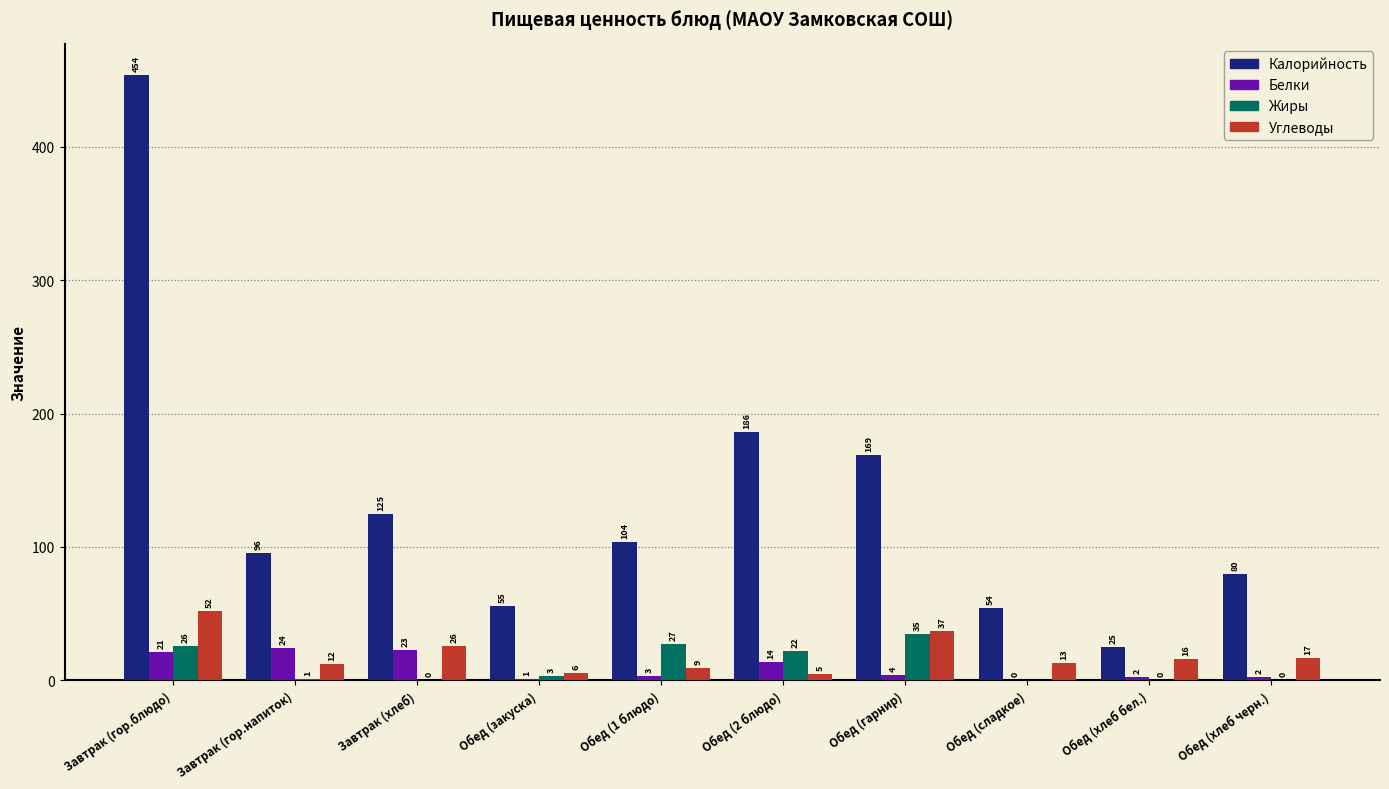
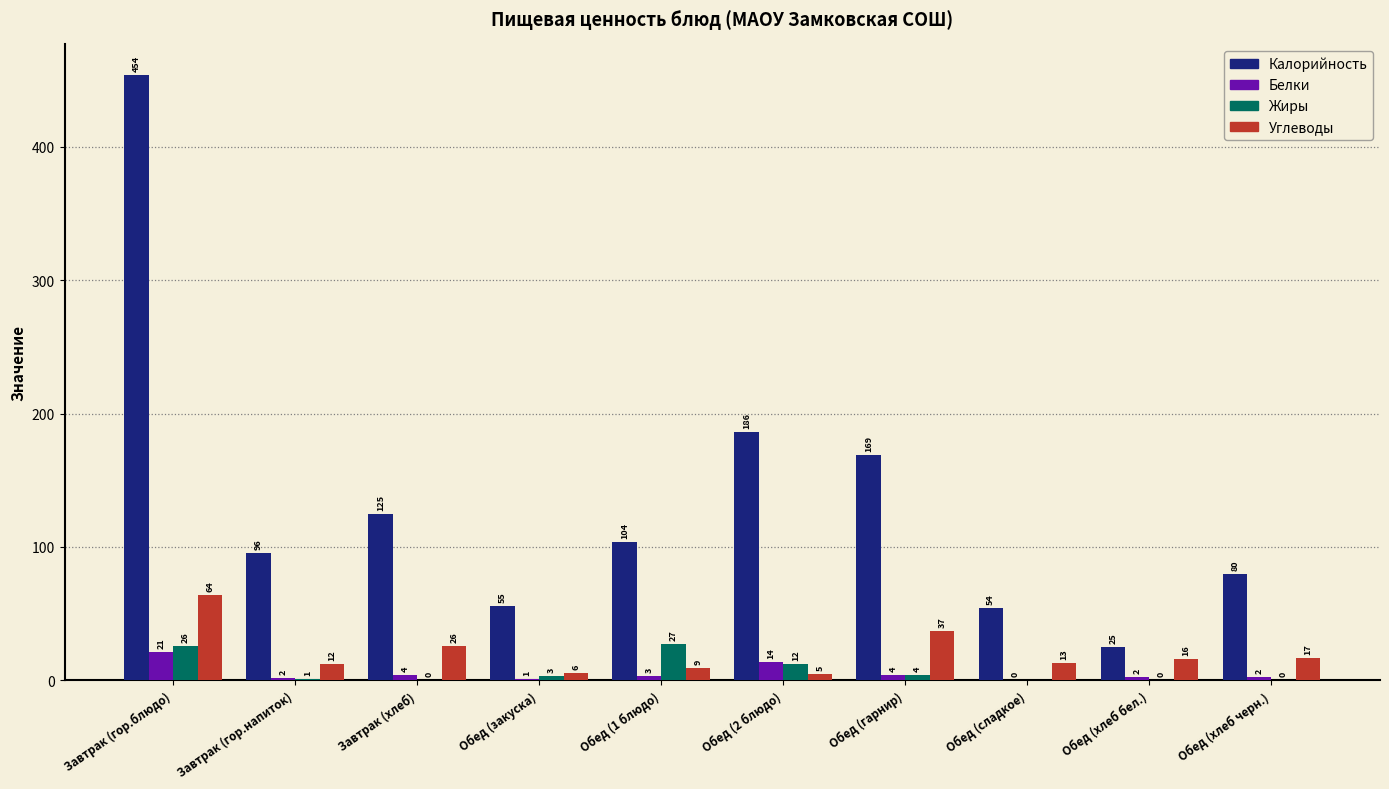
  {
    "Калорийность": {
      "Завтрак (гор.блюдо)": 454,
      "Завтрак (гор.напиток)": 96,
      "Завтрак (хлеб)": 125,
      "Обед (закуска)": 55,
      "Обед (1 блюдо)": 104,
      "Обед (2 блюдо)": 186,
      "Обед (гарнир)": 169,
      "Обед (сладкое)": 54,
      "Обед (хлеб бел.)": 25,
      "Обед (хлеб черн.)": 80
    },
    "Белки": {
      "Завтрак (гор.блюдо)": 21,
-     "Завтрак (гор.напиток)": 24,
-     "Завтрак (хлеб)": 23,
+     "Завтрак (гор.напиток)": 2,
+     "Завтрак (хлеб)": 4,
      "Обед (закуска)": 1,
      "Обед (1 блюдо)": 3,
      "Обед (2 блюдо)": 14,
      "Обед (гарнир)": 4,
      "Обед (сладкое)": 0,
      "Обед (хлеб бел.)": 2,
      "Обед (хлеб черн.)": 2
    },
    "Жиры": {
      "Завтрак (гор.блюдо)": 26,
      "Завтрак (гор.напиток)": 1,
      "Завтрак (хлеб)": 0,
      "Обед (закуска)": 3,
      "Обед (1 блюдо)": 27,
-     "Обед (2 блюдо)": 22,
-     "Обед (гарнир)": 35,
+     "Обед (2 блюдо)": 12,
+     "Обед (гарнир)": 4,
      "Обед (хлеб бел.)": 0,
      "Обед (хлеб черн.)": 0
    },
    "Углеводы": {
-     "Завтрак (гор.блюдо)": 52,
+     "Завтрак (гор.блюдо)": 64,
      "Завтрак (гор.напиток)": 12,
      "Завтрак (хлеб)": 26,
      "Обед (закуска)": 6,
      "Обед (1 блюдо)": 9,
      "Обед (2 блюдо)": 5,
      "Обед (гарнир)": 37,
      "Обед (сладкое)": 13,
      "Обед (хлеб бел.)": 16,
      "Обед (хлеб черн.)": 17
    }
  }
